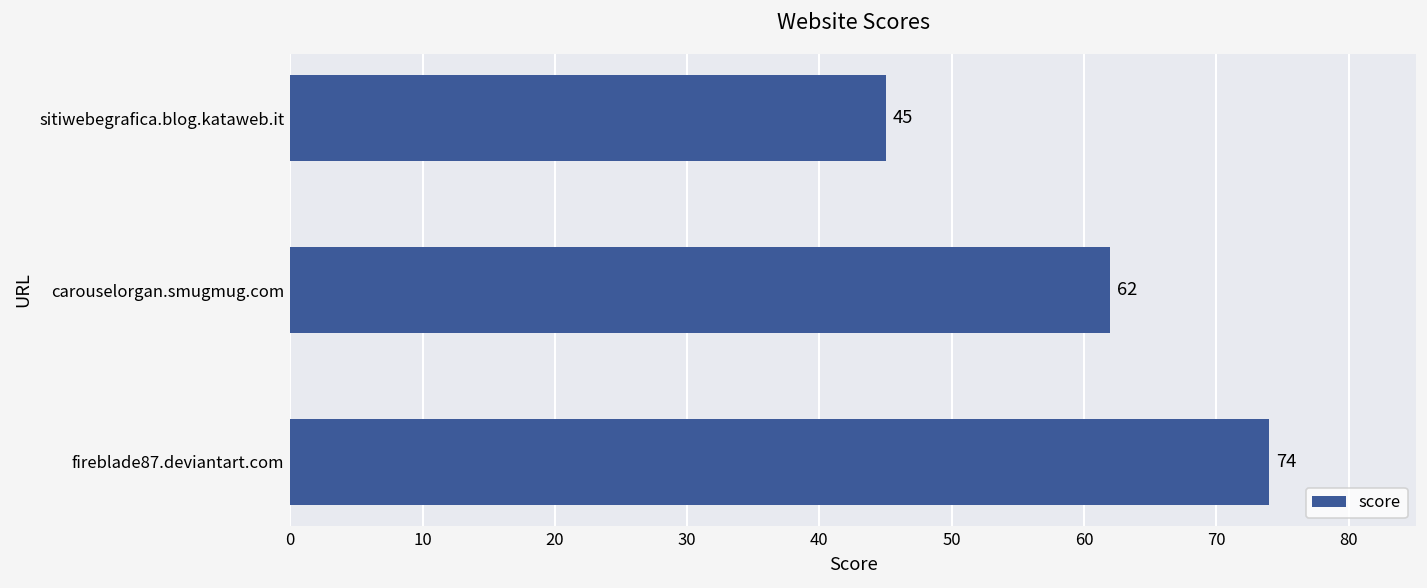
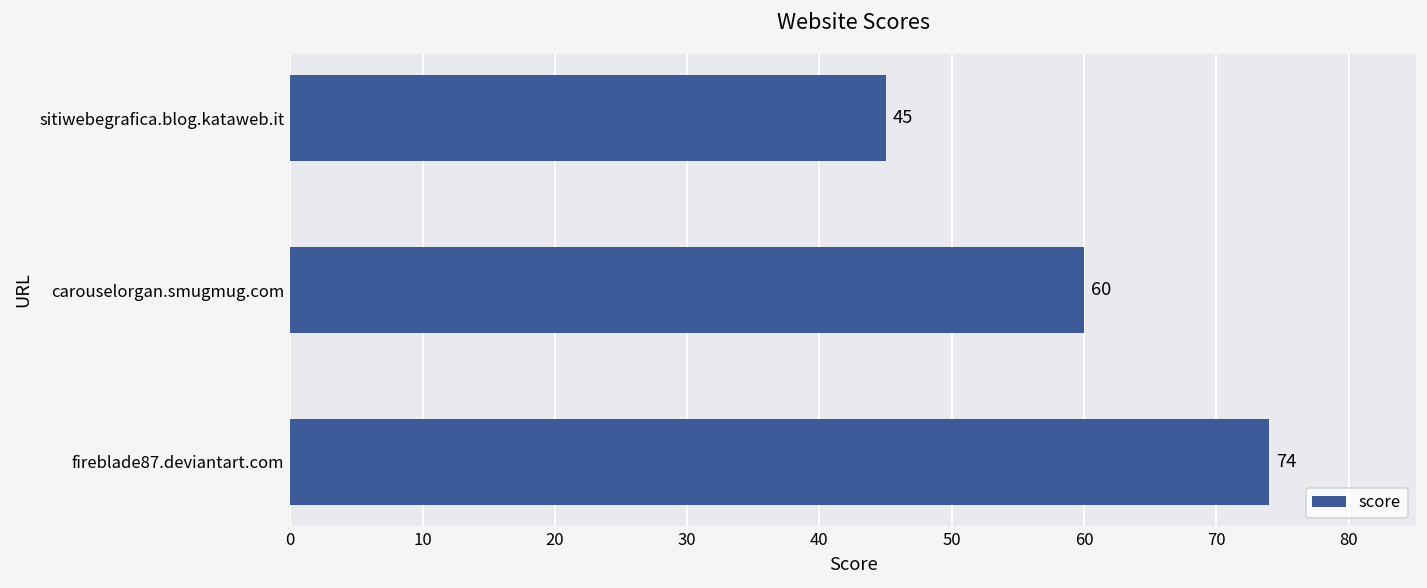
  {
    "sitiwebegrafica.blog.kataweb.it": 45,
-   "carouselorgan.smugmug.com": 62,
+   "carouselorgan.smugmug.com": 60,
    "fireblade87.deviantart.com": 74
  }
